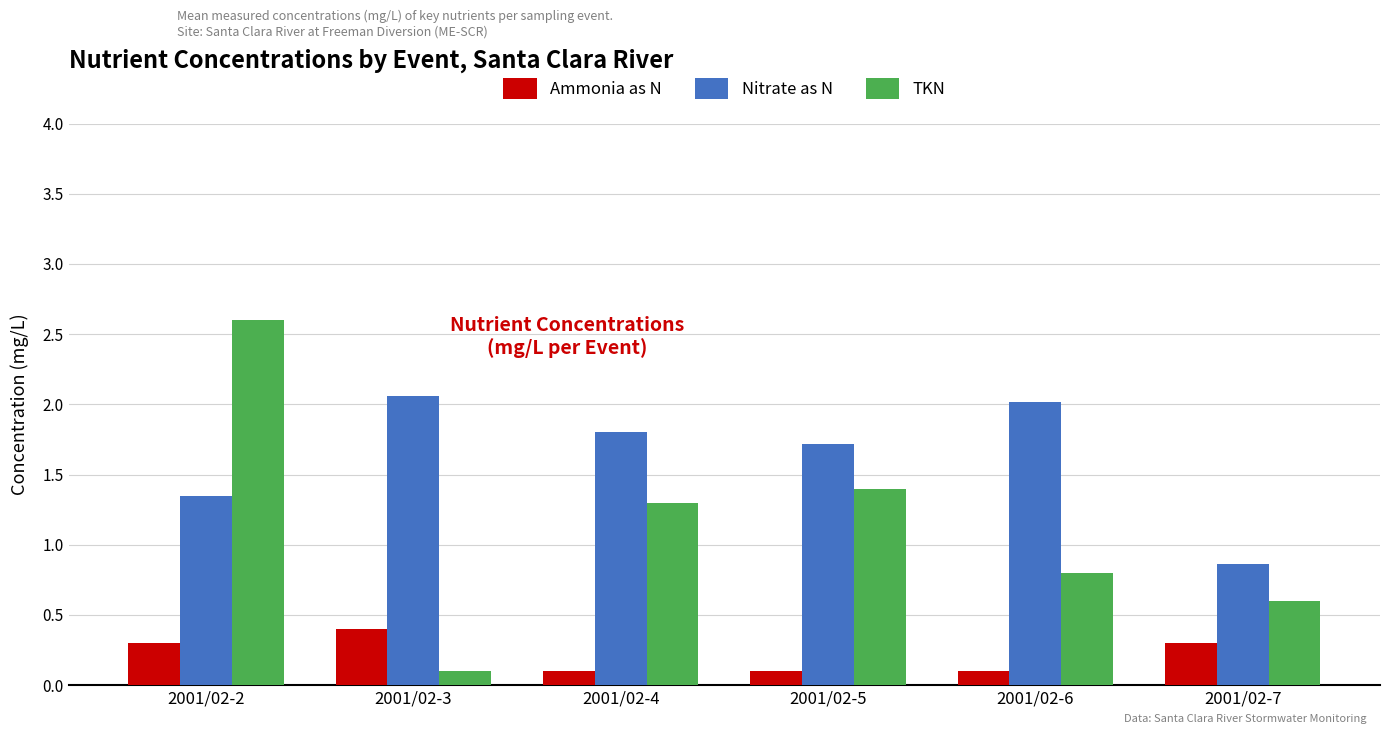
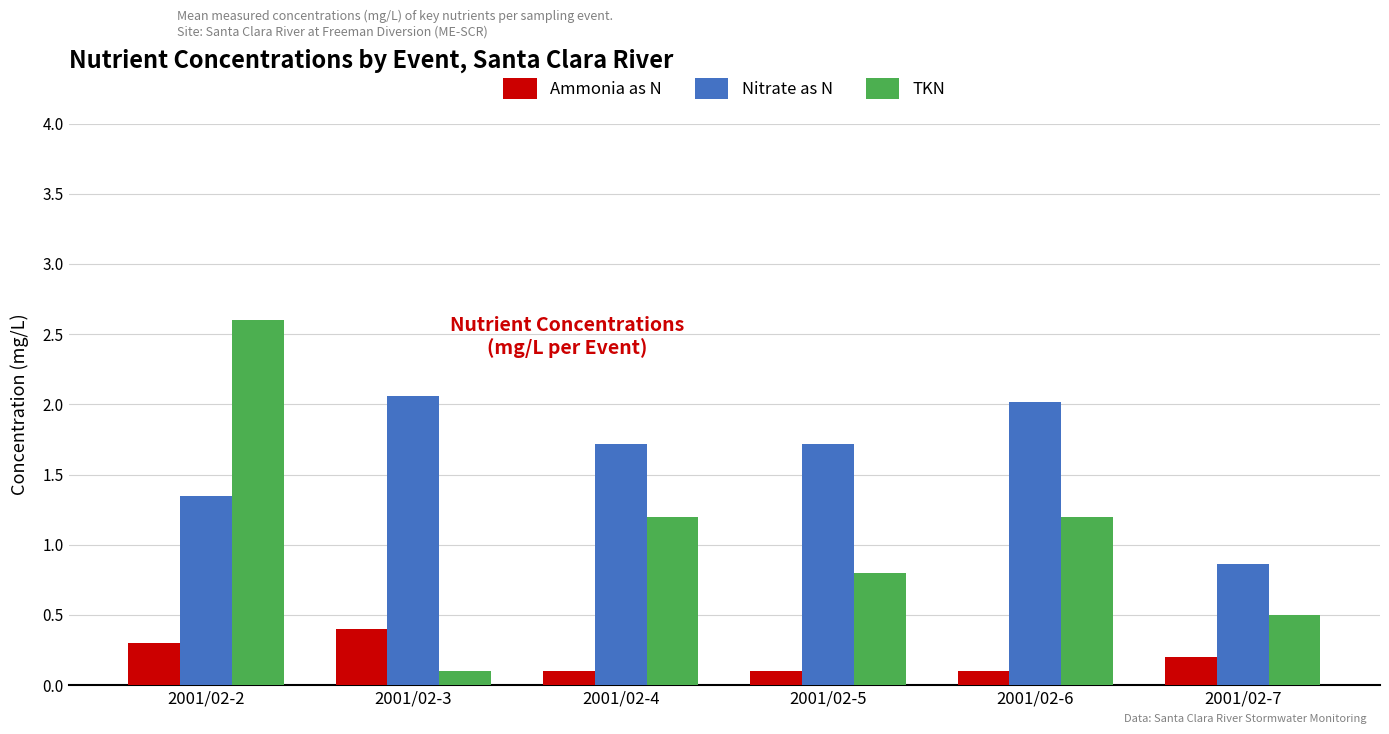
  {
    "Ammonia as N": {
      "2001/02-2": 0.3,
      "2001/02-3": 0.4,
      "2001/02-4": 0.1,
      "2001/02-5": 0.1,
      "2001/02-6": 0.1,
-     "2001/02-7": 0.3
+     "2001/02-7": 0.2
    },
    "Nitrate as N": {
      "2001/02-2": 1.35,
      "2001/02-3": 2.06,
-     "2001/02-4": 1.80,
+     "2001/02-4": 1.72,
      "2001/02-5": 1.72,
      "2001/02-6": 2.02,
      "2001/02-7": 0.86
    },
    "TKN": {
      "2001/02-2": 2.6,
      "2001/02-3": 0.1,
-     "2001/02-4": 1.3,
-     "2001/02-5": 1.4,
-     "2001/02-6": 0.8,
-     "2001/02-7": 0.6
+     "2001/02-4": 1.2,
+     "2001/02-5": 0.8,
+     "2001/02-6": 1.2,
+     "2001/02-7": 0.5
    }
  }
